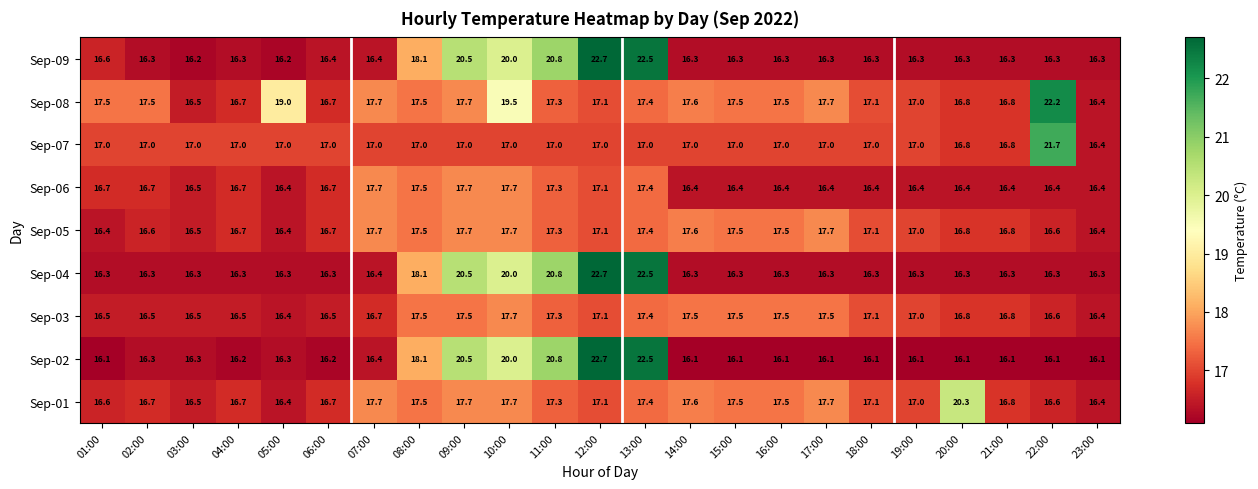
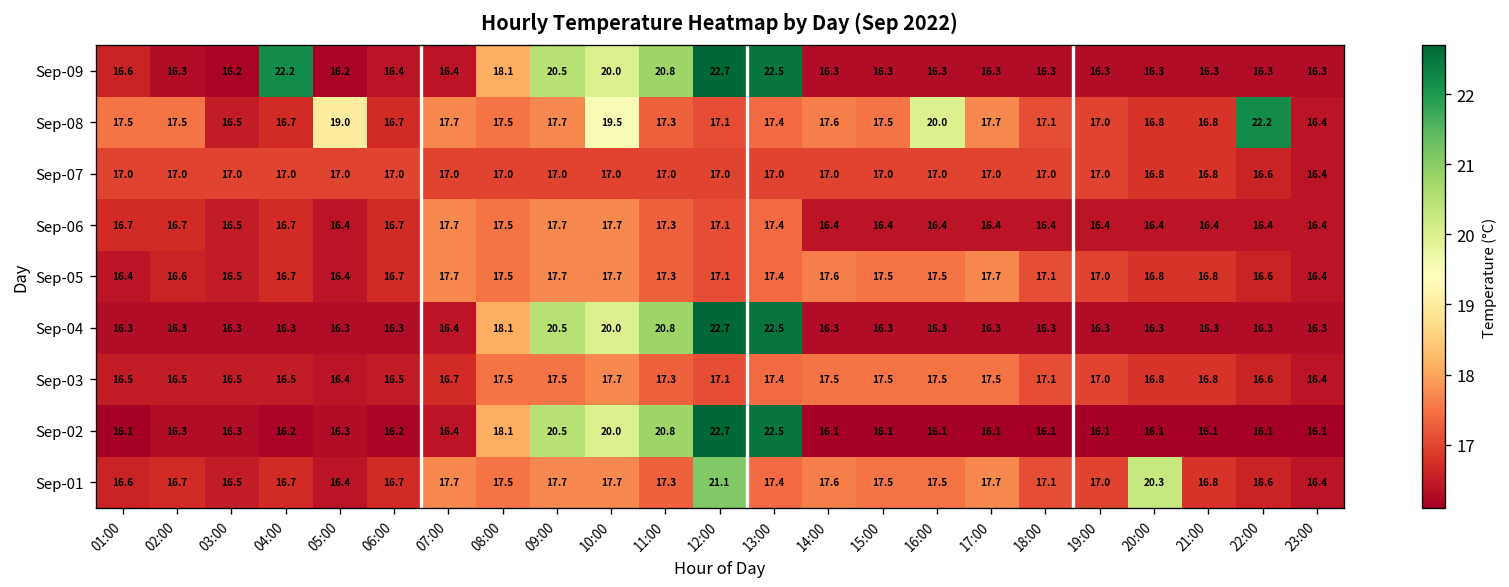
  {
    "Sep-09": {
      "01:00": 16.6,
      "02:00": 16.3,
      "03:00": 16.2,
-     "04:00": 16.3,
+     "04:00": 22.2,
      "05:00": 16.2,
      "06:00": 16.4,
      "07:00": 16.4,
      "08:00": 18.1,
      "09:00": 20.5,
      "10:00": 20.0,
      "11:00": 20.8,
      "12:00": 22.7,
      "13:00": 22.5,
      "14:00": 16.3,
      "15:00": 16.3,
      "16:00": 16.3,
      "17:00": 16.3,
      "18:00": 16.3,
      "19:00": 16.3,
      "20:00": 16.3,
      "21:00": 16.3,
      "22:00": 16.3,
      "23:00": 16.3
    },
    "Sep-08": {
      "01:00": 17.5,
      "02:00": 17.5,
      "03:00": 16.5,
      "04:00": 16.7,
      "05:00": 19.0,
      "06:00": 16.7,
      "07:00": 17.7,
      "08:00": 17.5,
      "09:00": 17.7,
      "10:00": 19.5,
      "11:00": 17.3,
      "12:00": 17.1,
      "13:00": 17.4,
      "14:00": 17.6,
      "15:00": 17.5,
-     "16:00": 17.5,
+     "16:00": 20.0,
      "17:00": 17.7,
      "18:00": 17.1,
      "19:00": 17.0,
      "20:00": 16.8,
      "21:00": 16.8,
      "22:00": 22.2,
      "23:00": 16.4
    },
    "Sep-07": {
      "01:00": 17.0,
      "02:00": 17.0,
      "03:00": 17.0,
      "04:00": 17.0,
      "05:00": 17.0,
      "06:00": 17.0,
      "07:00": 17.0,
      "08:00": 17.0,
      "09:00": 17.0,
      "10:00": 17.0,
      "11:00": 17.0,
      "12:00": 17.0,
      "13:00": 17.0,
      "14:00": 17.0,
      "15:00": 17.0,
      "16:00": 17.0,
      "17:00": 17.0,
      "18:00": 17.0,
      "19:00": 17.0,
      "20:00": 16.8,
      "21:00": 16.8,
-     "22:00": 21.7,
+     "22:00": 16.6,
      "23:00": 16.4
    },
    "Sep-01": {
      "01:00": 16.6,
      "02:00": 16.7,
      "03:00": 16.5,
      "04:00": 16.7,
      "05:00": 16.4,
      "06:00": 16.7,
      "07:00": 17.7,
      "08:00": 17.5,
      "09:00": 17.7,
      "10:00": 17.7,
      "11:00": 17.3,
-     "12:00": 17.1,
+     "12:00": 21.1,
      "13:00": 17.4,
      "14:00": 17.6,
      "15:00": 17.5,
      "16:00": 17.5,
      "17:00": 17.7,
      "18:00": 17.1,
      "19:00": 17.0,
      "20:00": 20.3,
      "21:00": 16.8,
      "22:00": 16.6,
      "23:00": 16.4
    }
  }
